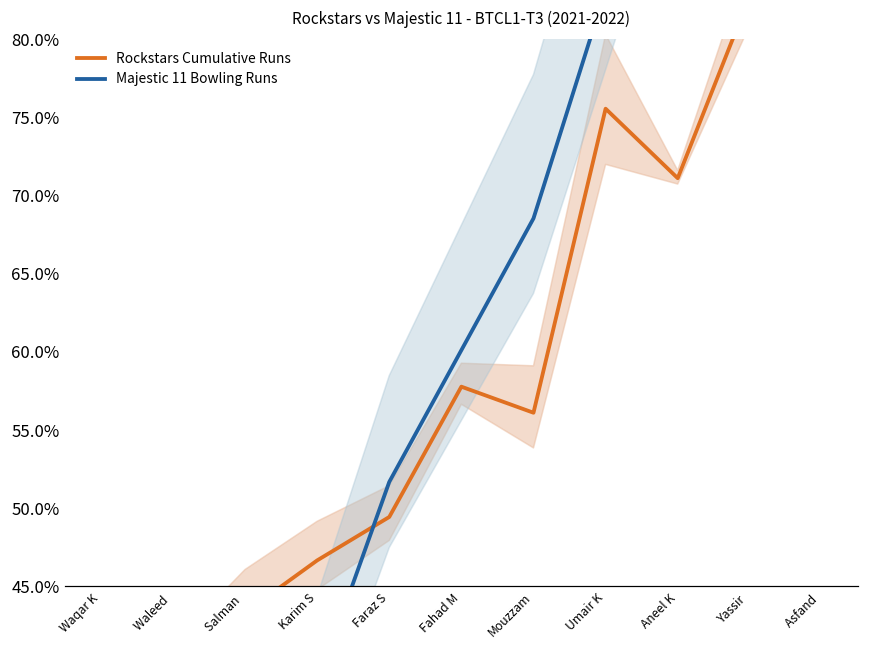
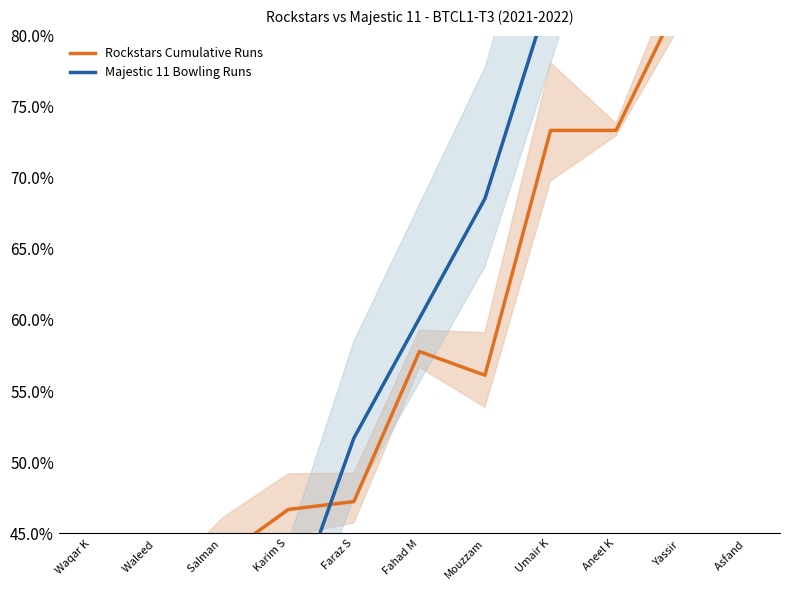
  {
    "Rockstars Cumulative Runs": {
      "Karim S": "46.7%",
-     "Faraz S": "49.4%",
+     "Faraz S": "47.2%",
      "Fahad M": "57.8%",
      "Mouzzam": "56.1%",
-     "Umair K": "75.6%",
-     "Aneel K": "71.1%"
+     "Umair K": "73.3%",
+     "Aneel K": "73.3%"
    },
    "Majestic 11 Bowling Runs": {
      "Faraz S": "51.7%",
      "Fahad M": "60.1%",
      "Mouzzam": "68.5%"
    }
  }
